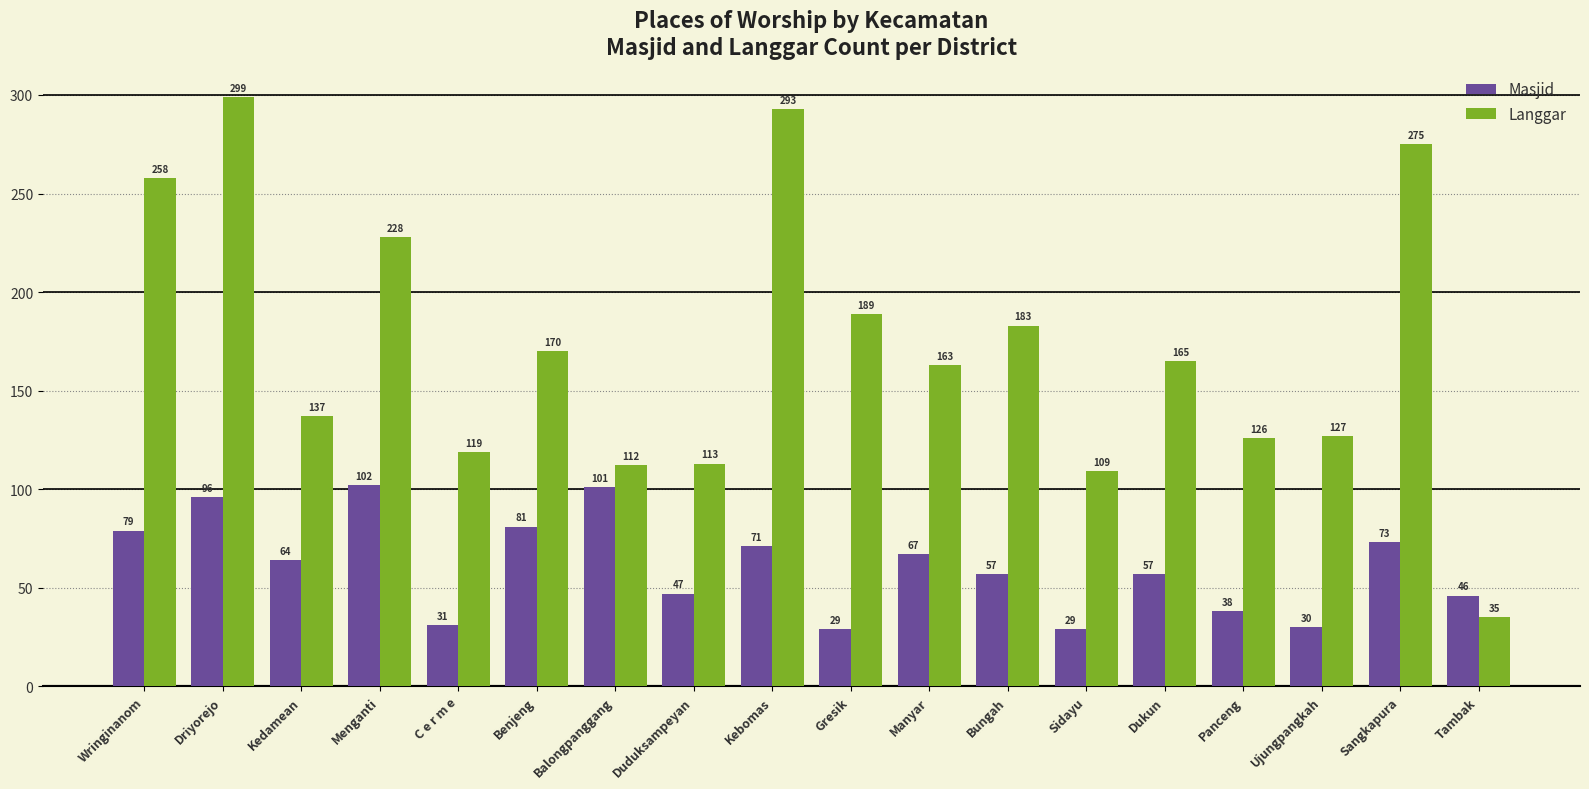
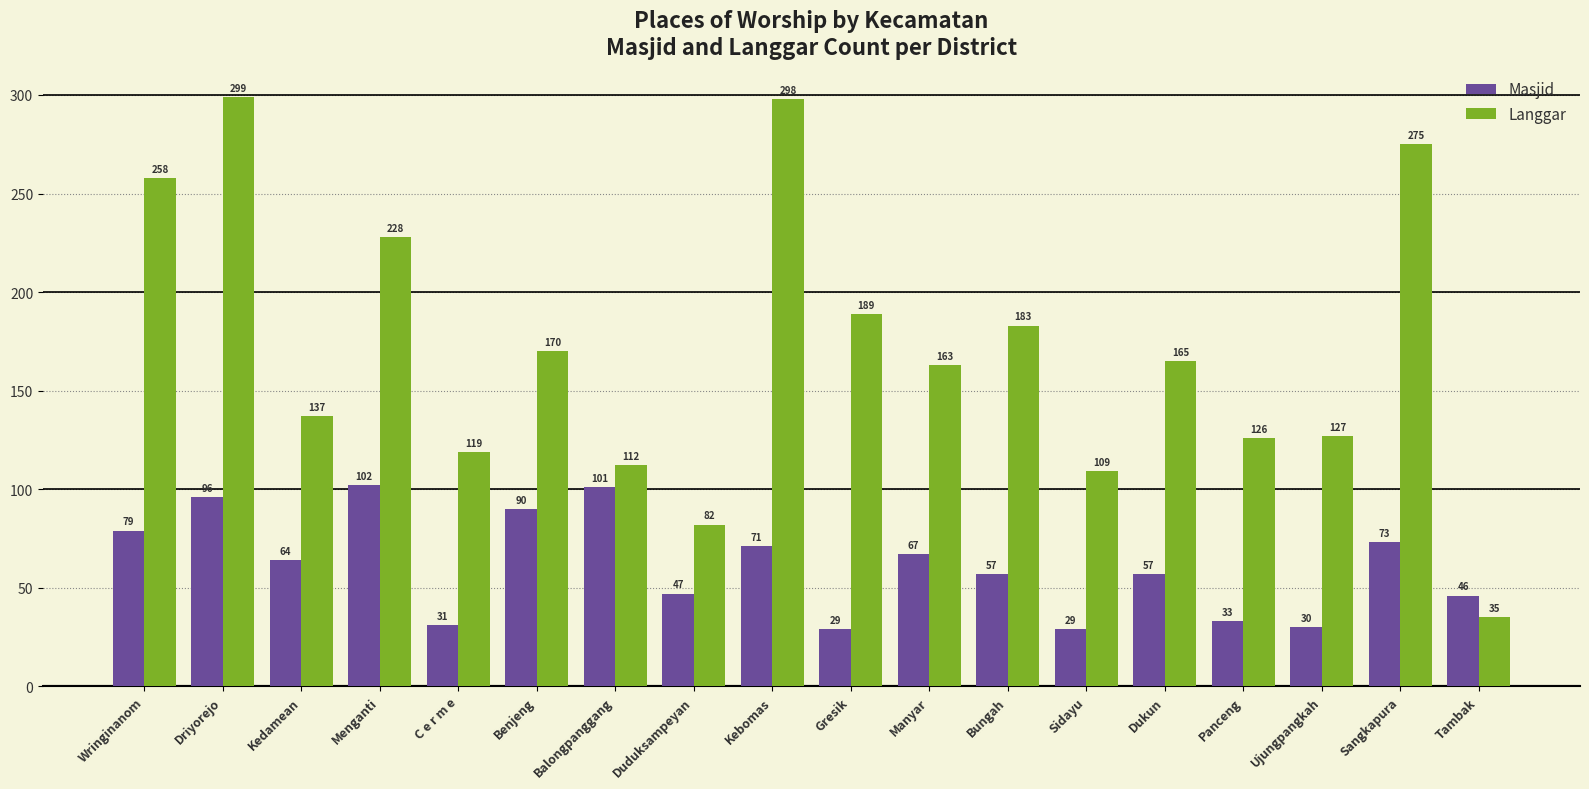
  {
    "Masjid": {
      "Wringinanom": 79,
      "Driyorejo": 96,
      "Kedamean": 64,
      "Menganti": 102,
      "C e r m e": 31,
-     "Benjeng": 81,
+     "Benjeng": 90,
      "Balongpanggang": 101,
      "Duduksampeyan": 47,
      "Kebomas": 71,
      "Gresik": 29,
      "Manyar": 67,
      "Bungah": 57,
      "Sidayu": 29,
      "Dukun": 57,
-     "Panceng": 38,
+     "Panceng": 33,
      "Ujungpangkah": 30,
      "Sangkapura": 73,
      "Tambak": 46
    },
    "Langgar": {
      "Wringinanom": 258,
      "Driyorejo": 299,
      "Kedamean": 137,
      "Menganti": 228,
      "C e r m e": 119,
      "Benjeng": 170,
      "Balongpanggang": 112,
-     "Duduksampeyan": 113,
-     "Kebomas": 293,
+     "Duduksampeyan": 82,
+     "Kebomas": 298,
      "Gresik": 189,
      "Manyar": 163,
      "Bungah": 183,
      "Sidayu": 109,
      "Dukun": 165,
      "Panceng": 126,
      "Ujungpangkah": 127,
      "Sangkapura": 275,
      "Tambak": 35
    }
  }
